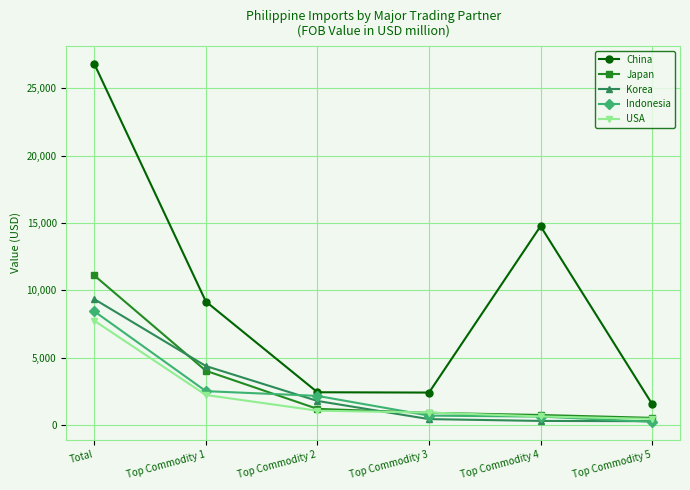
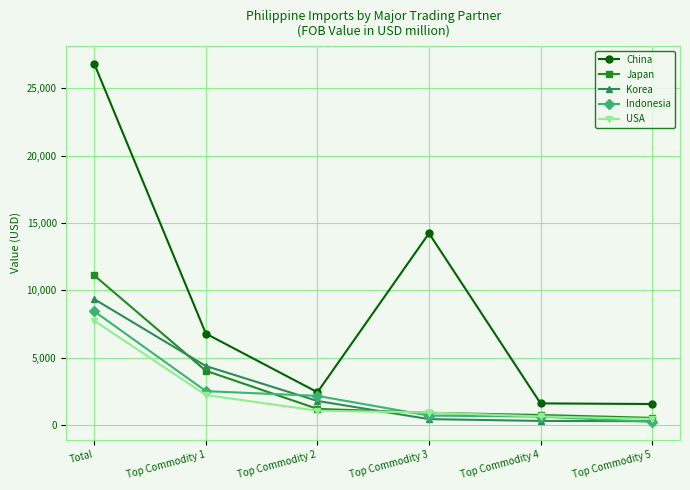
  {
    "China": {
      "Total": "26,800",
-     "Top Commodity 1": "9,200",
+     "Top Commodity 1": "6,800",
      "Top Commodity 2": "2,400",
-     "Top Commodity 3": "2,400",
-     "Top Commodity 4": "14,800",
+     "Top Commodity 3": "14,200",
+     "Top Commodity 4": "1,600",
      "Top Commodity 5": "1,600"
    },
    "USA": {
      "Total": "7,800",
      "Top Commodity 1": "2,200"
    }
  }
